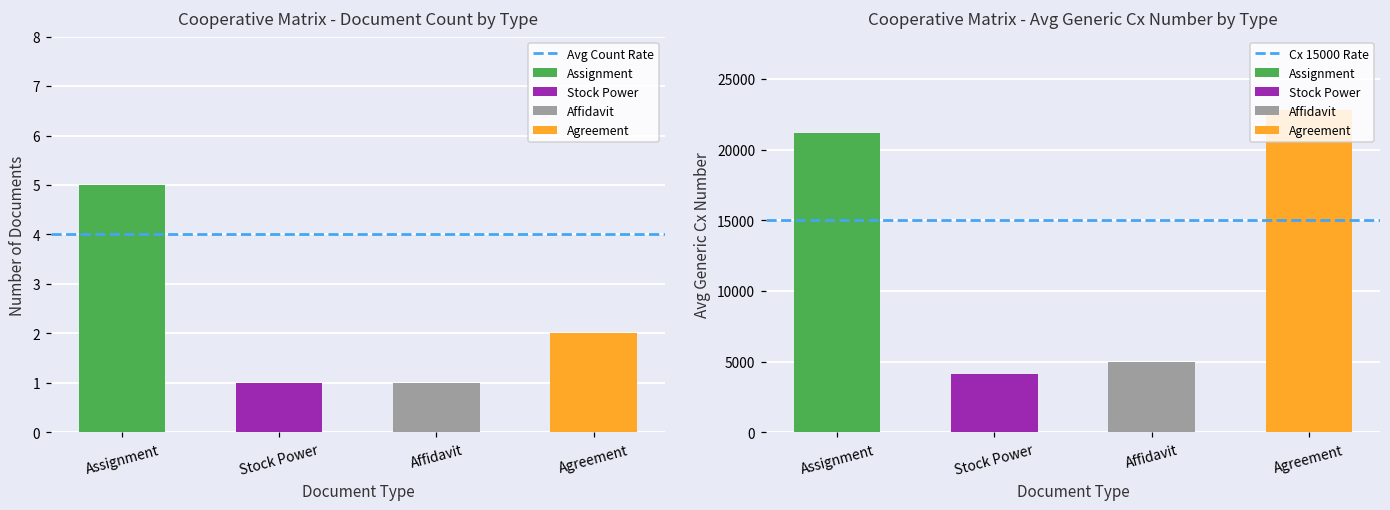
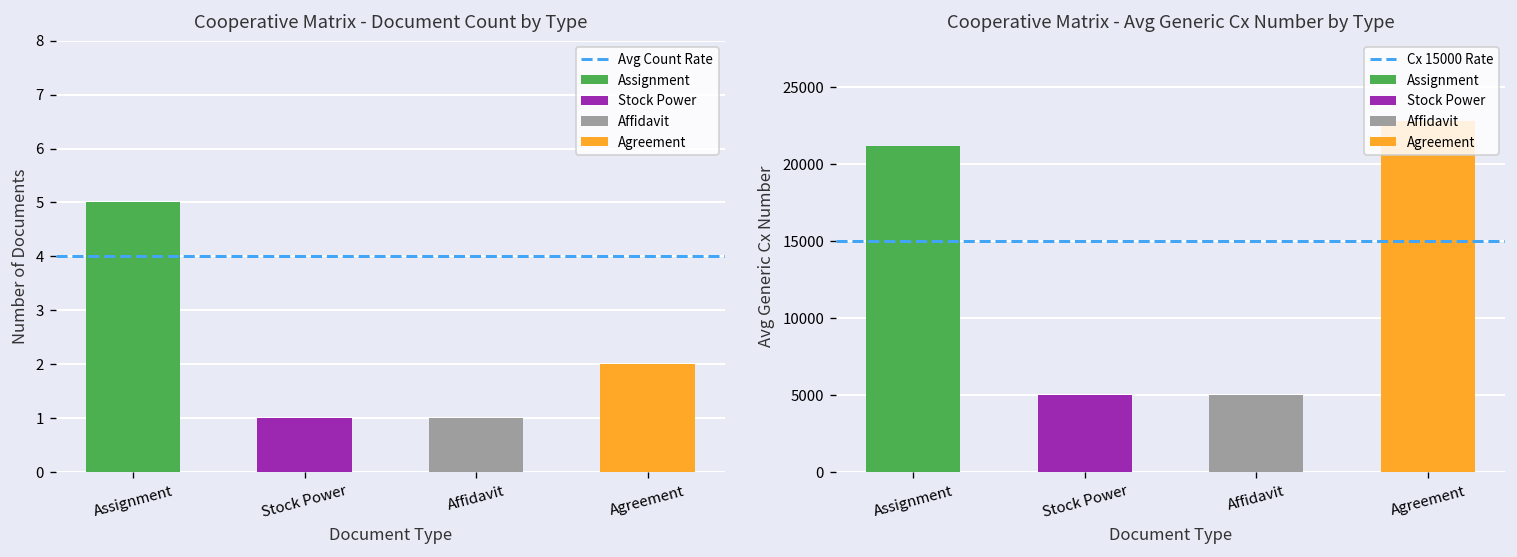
  {
    "Cooperative Matrix - Document Count by Type": {
      "Stock Power": {
        "Stock Power": 1.0
      },
      "Affidavit": {
        "Affidavit": 1.0
      },
      "Agreement": {
        "Agreement": 2.0
      }
    },
    "Cooperative Matrix - Avg Generic Cx Number by Type": {
      "Assignment": 21200,
-     "Stock Power": 4100,
+     "Stock Power": 5000,
      "Affidavit": 5000
    }
  }
